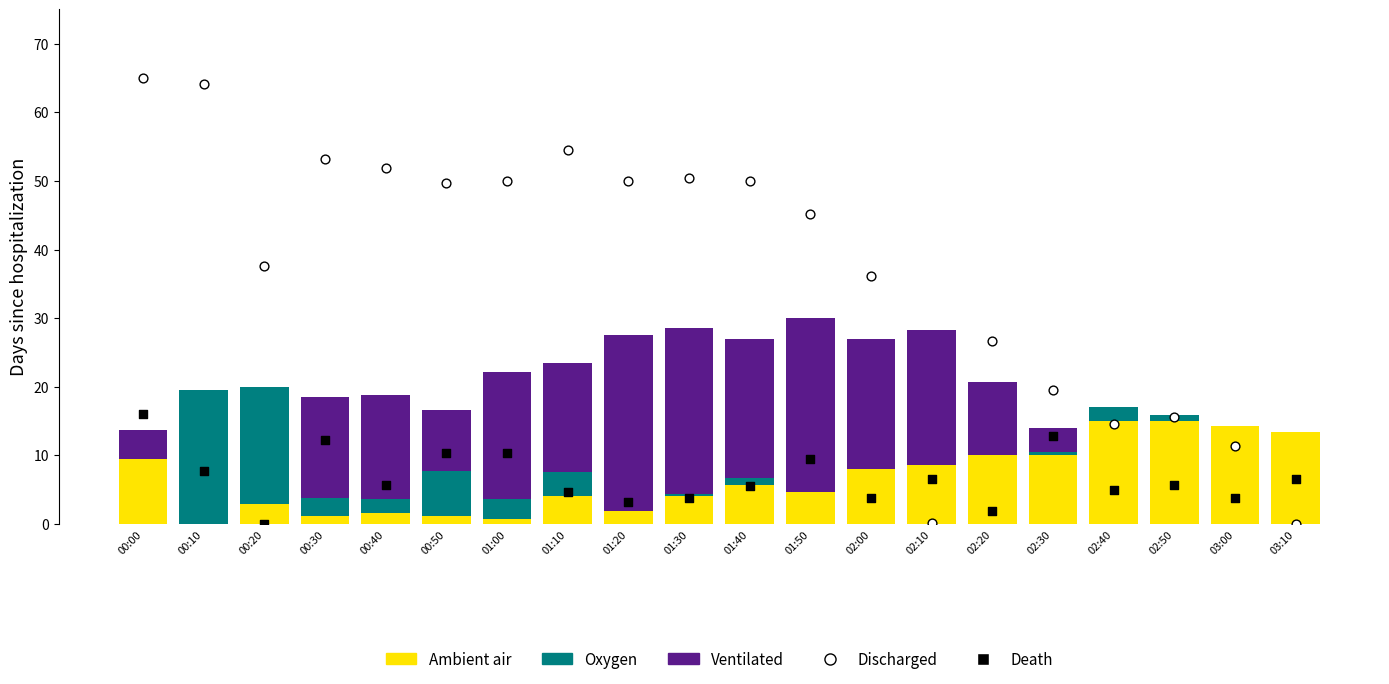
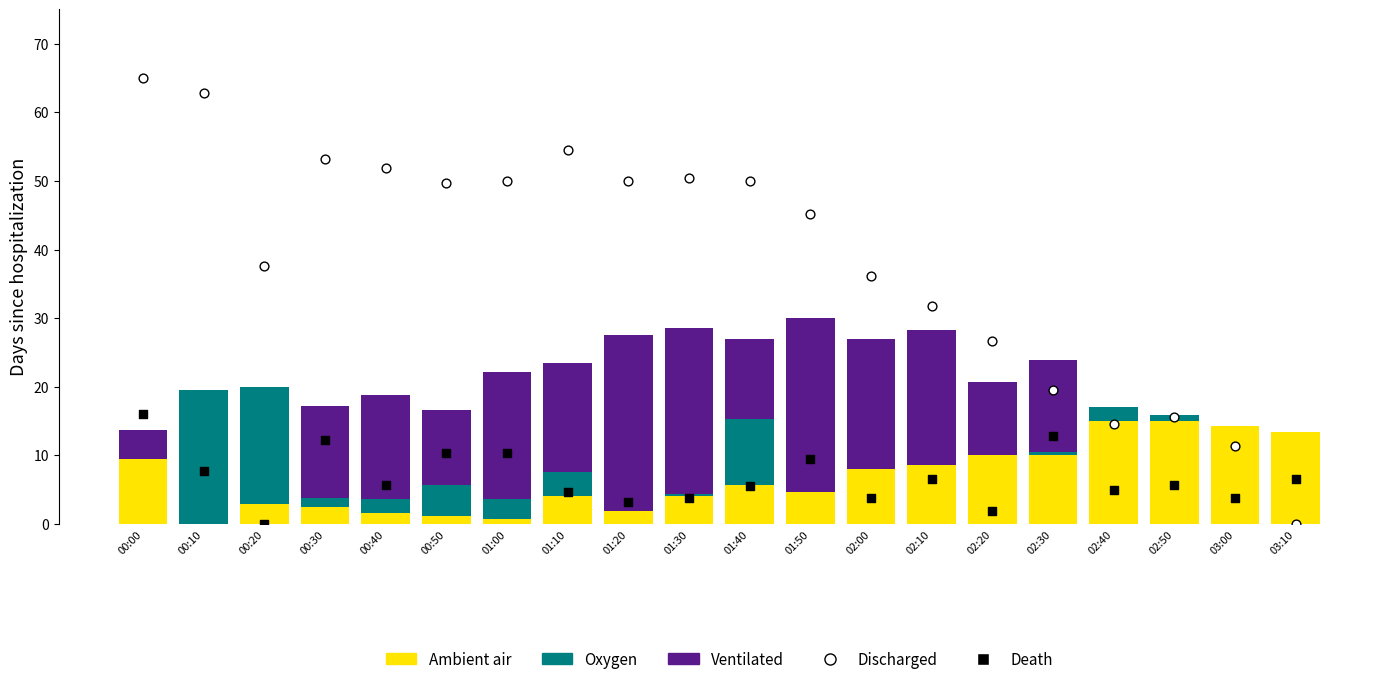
  {
    "Ventilated": {
      "00:00": 14,
-     "00:30": 18,
+     "00:30": 17,
      "00:40": 19,
      "00:50": 17,
      "01:00": 22,
      "01:10": 23,
      "01:20": 28,
      "01:30": 29,
      "01:40": 27,
      "01:50": 30,
      "02:00": 27,
      "02:10": 28,
      "02:20": 21,
-     "02:30": 14,
+     "02:30": 24,
      "03:10": 0
    },
    "Discharged": {
-     "00:10": 64,
-     "02:10": 0
+     "00:10": 63,
+     "02:10": 32
    },
    "Oxygen": {
      "00:10": 19,
      "00:20": 20,
-     "00:50": 8,
-     "01:40": 7,
+     "00:50": 6,
+     "01:40": 15,
      "01:50": 0,
      "02:40": 17,
      "02:50": 16
    },
    "Ambient air": {
      "00:10": 0,
-     "00:30": 1,
+     "00:30": 2,
      "03:00": 14,
      "03:10": 13
    }
  }
